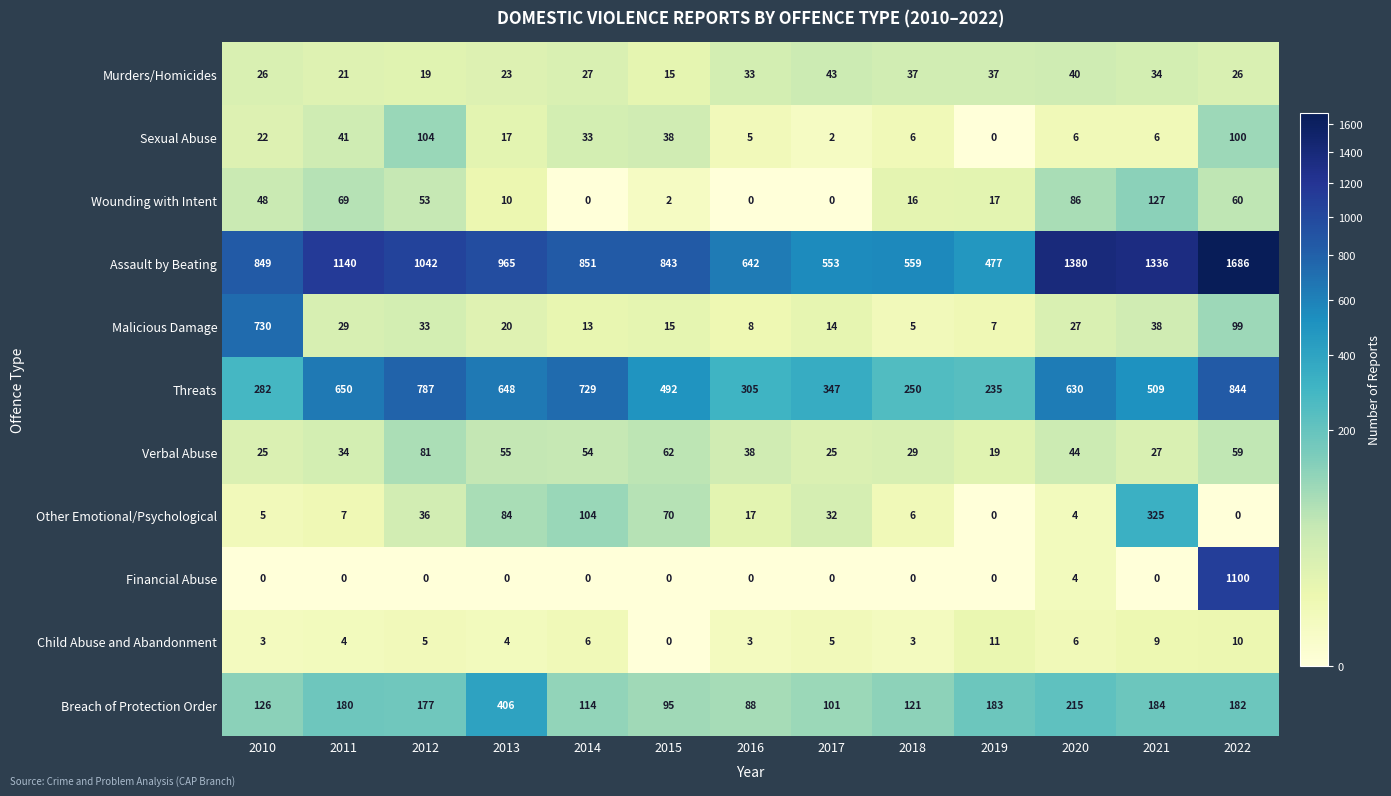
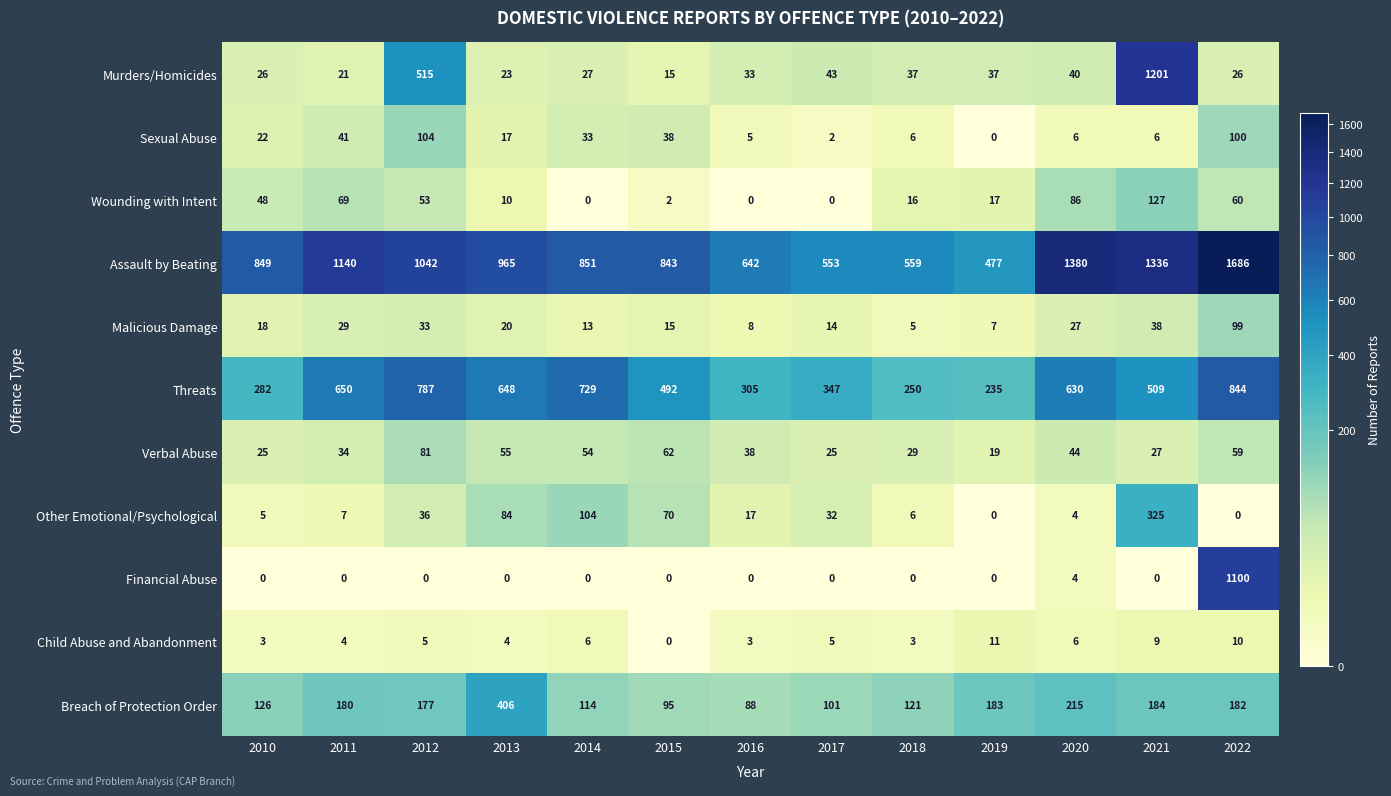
  {
    "Murders/Homicides": {
      "2010": 26,
      "2011": 21,
-     "2012": 19,
+     "2012": 515,
      "2013": 23,
      "2014": 27,
      "2015": 15,
      "2016": 33,
      "2017": 43,
      "2018": 37,
      "2019": 37,
      "2020": 40,
-     "2021": 34,
+     "2021": 1201,
      "2022": 26
    },
    "Sexual Abuse": {
      "2010": 22,
      "2011": 41,
      "2012": 104,
      "2013": 17,
      "2014": 33,
      "2015": 38,
      "2016": 5,
      "2017": 2,
      "2018": 6,
      "2019": 0,
      "2020": 6,
      "2021": 6,
      "2022": 100
    },
    "Wounding with Intent": {
      "2010": 48,
      "2011": 69,
      "2012": 53,
      "2013": 10,
      "2014": 0,
      "2015": 2,
      "2016": 0,
      "2017": 0,
      "2018": 16,
      "2019": 17,
      "2020": 86,
      "2021": 127,
      "2022": 60
    },
    "Assault by Beating": {
      "2010": 849,
      "2011": 1140,
      "2012": 1042,
      "2013": 965,
      "2014": 851,
      "2015": 843,
      "2016": 642,
      "2017": 553,
      "2018": 559,
      "2019": 477,
      "2020": 1380,
      "2021": 1336,
      "2022": 1686
    },
    "Malicious Damage": {
-     "2010": 730,
+     "2010": 18,
      "2011": 29,
      "2012": 33,
      "2013": 20,
      "2014": 13,
      "2015": 15,
      "2016": 8,
      "2017": 14,
      "2018": 5,
      "2019": 7,
      "2020": 27,
      "2021": 38,
      "2022": 99
    },
    "Threats": {
      "2010": 282,
      "2011": 650,
      "2012": 787,
      "2013": 648,
      "2014": 729,
      "2015": 492,
      "2016": 305,
      "2017": 347,
      "2018": 250,
      "2019": 235,
      "2020": 630,
      "2021": 509,
      "2022": 844
    },
    "Verbal Abuse": {
      "2010": 25,
      "2011": 34,
      "2012": 81,
      "2013": 55,
      "2014": 54,
      "2015": 62,
      "2016": 38,
      "2017": 25,
      "2018": 29,
      "2019": 19,
      "2020": 44,
      "2021": 27,
      "2022": 59
    },
    "Other Emotional/Psychological": {
      "2010": 5,
      "2011": 7,
      "2012": 36,
      "2013": 84,
      "2014": 104,
      "2015": 70,
      "2016": 17,
      "2017": 32,
      "2018": 6,
      "2019": 0,
      "2020": 4,
      "2021": 325,
      "2022": 0
    },
    "Financial Abuse": {
      "2010": 0,
      "2011": 0,
      "2012": 0,
      "2013": 0,
      "2014": 0,
      "2015": 0,
      "2016": 0,
      "2017": 0,
      "2018": 0,
      "2019": 0,
      "2020": 4,
      "2021": 0,
      "2022": 1100
    },
    "Child Abuse and Abandonment": {
      "2010": 3,
      "2011": 4,
      "2012": 5,
      "2013": 4,
      "2014": 6,
      "2015": 0,
      "2016": 3,
      "2017": 5,
      "2018": 3,
      "2019": 11,
      "2020": 6,
      "2021": 9,
      "2022": 10
    },
    "Breach of Protection Order": {
      "2010": 126,
      "2011": 180,
      "2012": 177,
      "2013": 406,
      "2014": 114,
      "2015": 95,
      "2016": 88,
      "2017": 101,
      "2018": 121,
      "2019": 183,
      "2020": 215,
      "2021": 184,
      "2022": 182
    }
  }
